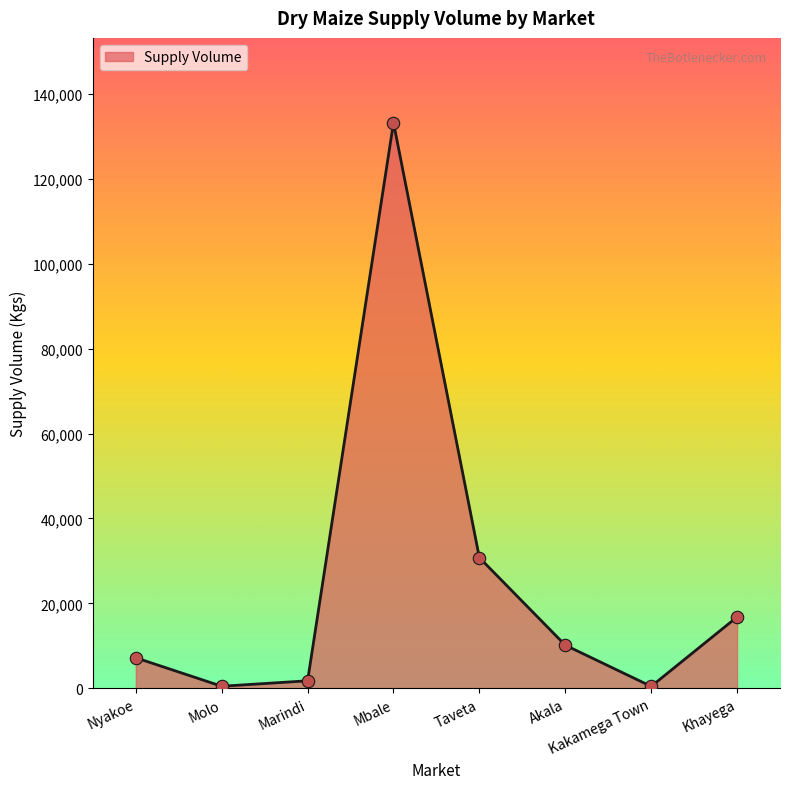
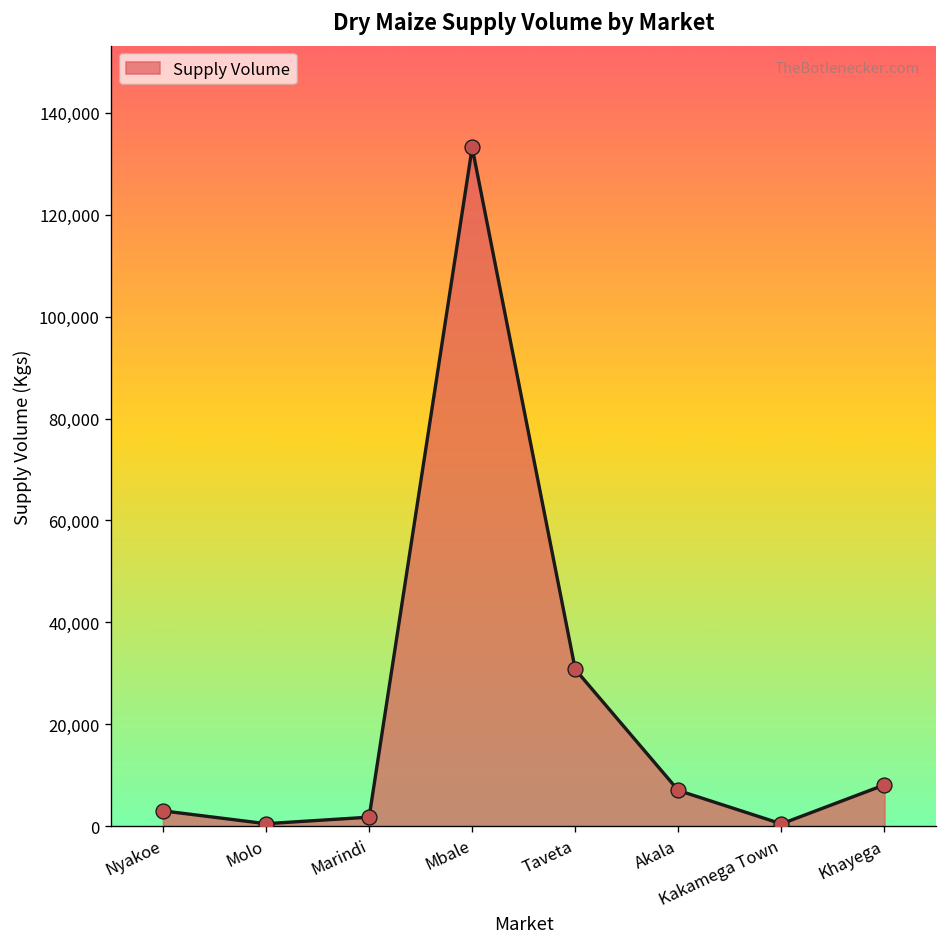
  {
-   "Nyakoe": "7,000",
+   "Nyakoe": "3,000",
    "Molo": "0",
    "Marindi": "2,000",
    "Mbale": "133,000",
    "Taveta": "31,000",
-   "Akala": "10,000",
+   "Akala": "7,000",
    "Kakamega Town": "0",
-   "Khayega": "17,000"
+   "Khayega": "8,000"
  }
